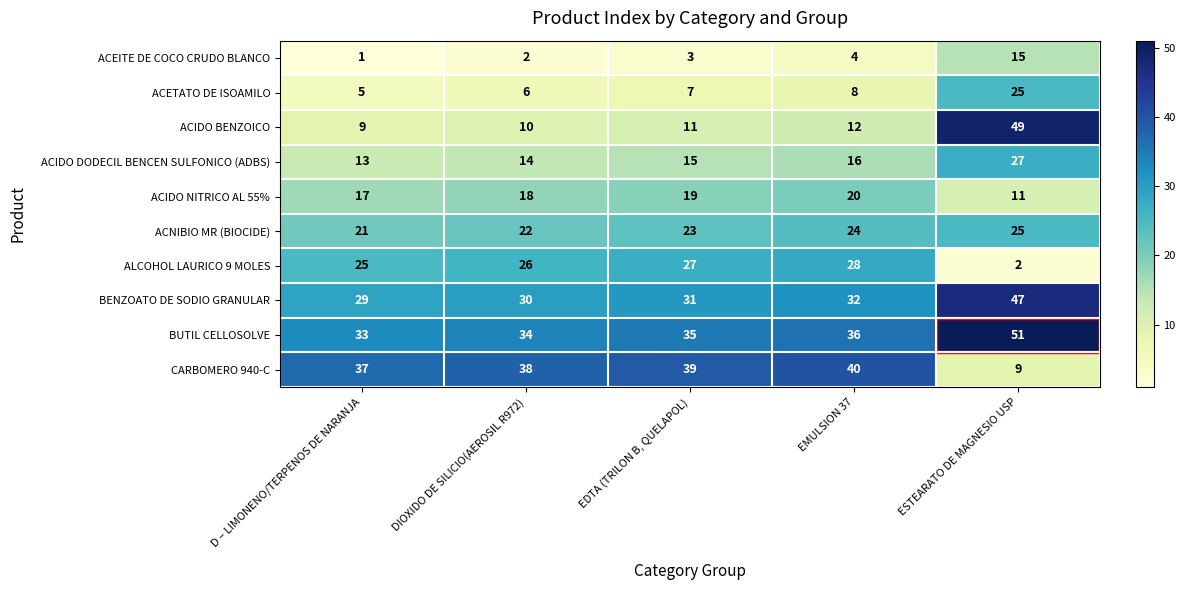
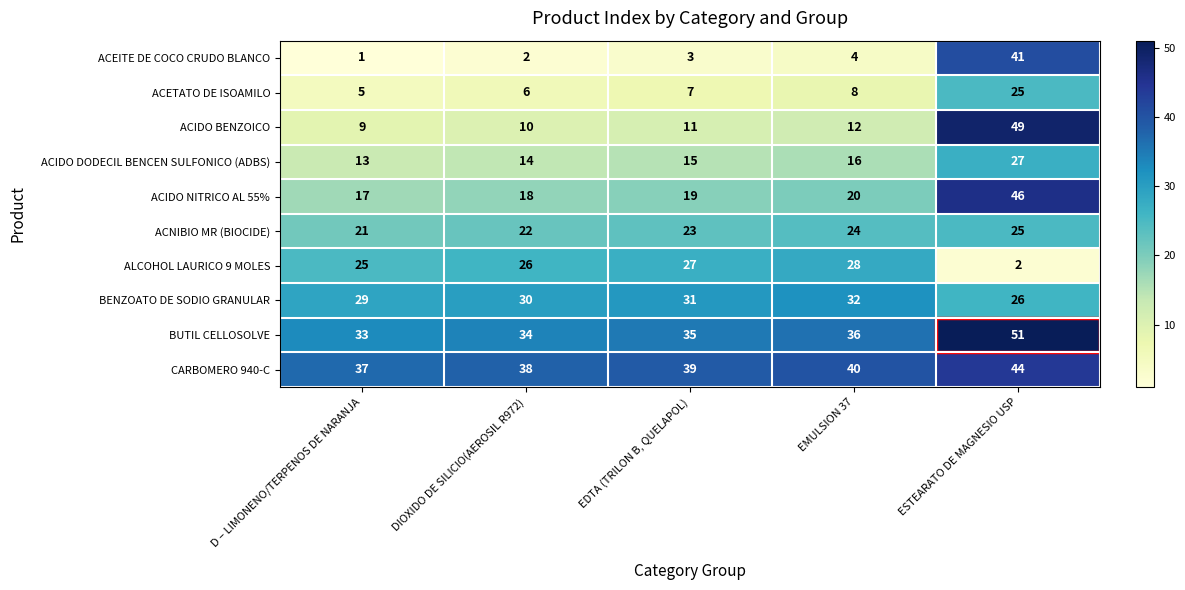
  {
    "ACEITE DE COCO CRUDO BLANCO": {
      "D – LIMONENO/TERPENOS DE NARANJA": 1,
      "DIOXIDO DE SILICIO(AEROSIL R972)": 2,
      "EDTA (TRILON B, QUELAPOL)": 3,
      "EMULSION 37": 4,
-     "ESTEARATO DE MAGNESIO USP": 15
+     "ESTEARATO DE MAGNESIO USP": 41
    },
    "ACETATO DE ISOAMILO": {
      "D – LIMONENO/TERPENOS DE NARANJA": 5,
      "DIOXIDO DE SILICIO(AEROSIL R972)": 6,
      "EDTA (TRILON B, QUELAPOL)": 7,
      "EMULSION 37": 8,
      "ESTEARATO DE MAGNESIO USP": 25
    },
    "ACIDO BENZOICO": {
      "D – LIMONENO/TERPENOS DE NARANJA": 9,
      "DIOXIDO DE SILICIO(AEROSIL R972)": 10,
      "EDTA (TRILON B, QUELAPOL)": 11,
      "EMULSION 37": 12,
      "ESTEARATO DE MAGNESIO USP": 49
    },
    "ACIDO DODECIL BENCEN SULFONICO (ADBS)": {
      "D – LIMONENO/TERPENOS DE NARANJA": 13,
      "DIOXIDO DE SILICIO(AEROSIL R972)": 14,
      "EDTA (TRILON B, QUELAPOL)": 15,
      "EMULSION 37": 16,
      "ESTEARATO DE MAGNESIO USP": 27
    },
    "ACIDO NITRICO AL 55%": {
      "D – LIMONENO/TERPENOS DE NARANJA": 17,
      "DIOXIDO DE SILICIO(AEROSIL R972)": 18,
      "EDTA (TRILON B, QUELAPOL)": 19,
      "EMULSION 37": 20,
-     "ESTEARATO DE MAGNESIO USP": 11
+     "ESTEARATO DE MAGNESIO USP": 46
    },
    "ACNIBIO MR (BIOCIDE)": {
      "D – LIMONENO/TERPENOS DE NARANJA": 21,
      "DIOXIDO DE SILICIO(AEROSIL R972)": 22,
      "EDTA (TRILON B, QUELAPOL)": 23,
      "EMULSION 37": 24,
      "ESTEARATO DE MAGNESIO USP": 25
    },
    "ALCOHOL LAURICO 9 MOLES": {
      "D – LIMONENO/TERPENOS DE NARANJA": 25,
      "DIOXIDO DE SILICIO(AEROSIL R972)": 26,
      "EDTA (TRILON B, QUELAPOL)": 27,
      "EMULSION 37": 28,
      "ESTEARATO DE MAGNESIO USP": 2
    },
    "BENZOATO DE SODIO GRANULAR": {
      "D – LIMONENO/TERPENOS DE NARANJA": 29,
      "DIOXIDO DE SILICIO(AEROSIL R972)": 30,
      "EDTA (TRILON B, QUELAPOL)": 31,
      "EMULSION 37": 32,
-     "ESTEARATO DE MAGNESIO USP": 47
+     "ESTEARATO DE MAGNESIO USP": 26
    },
    "BUTIL CELLOSOLVE": {
      "D – LIMONENO/TERPENOS DE NARANJA": 33,
      "DIOXIDO DE SILICIO(AEROSIL R972)": 34,
      "EDTA (TRILON B, QUELAPOL)": 35,
      "EMULSION 37": 36,
      "ESTEARATO DE MAGNESIO USP": 51
    },
    "CARBOMERO 940-C": {
      "D – LIMONENO/TERPENOS DE NARANJA": 37,
      "DIOXIDO DE SILICIO(AEROSIL R972)": 38,
      "EDTA (TRILON B, QUELAPOL)": 39,
      "EMULSION 37": 40,
-     "ESTEARATO DE MAGNESIO USP": 9
+     "ESTEARATO DE MAGNESIO USP": 44
    }
  }
